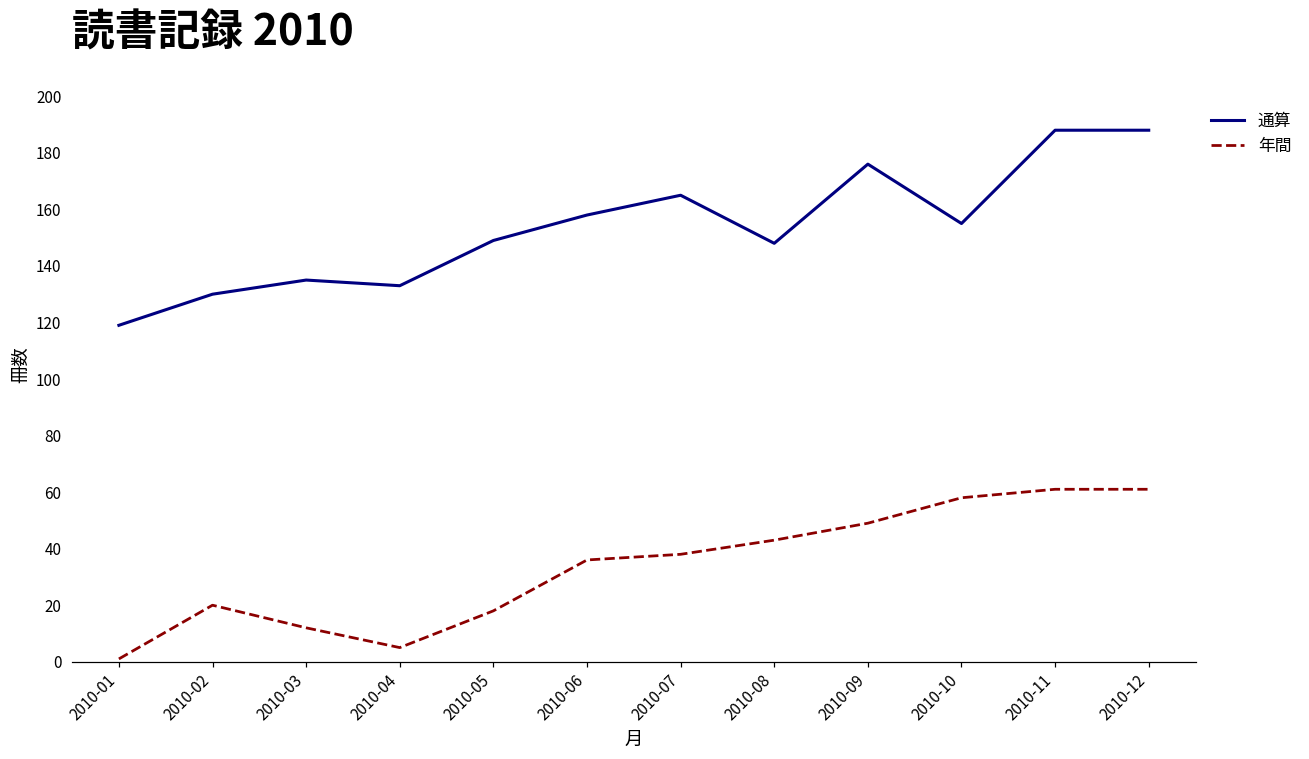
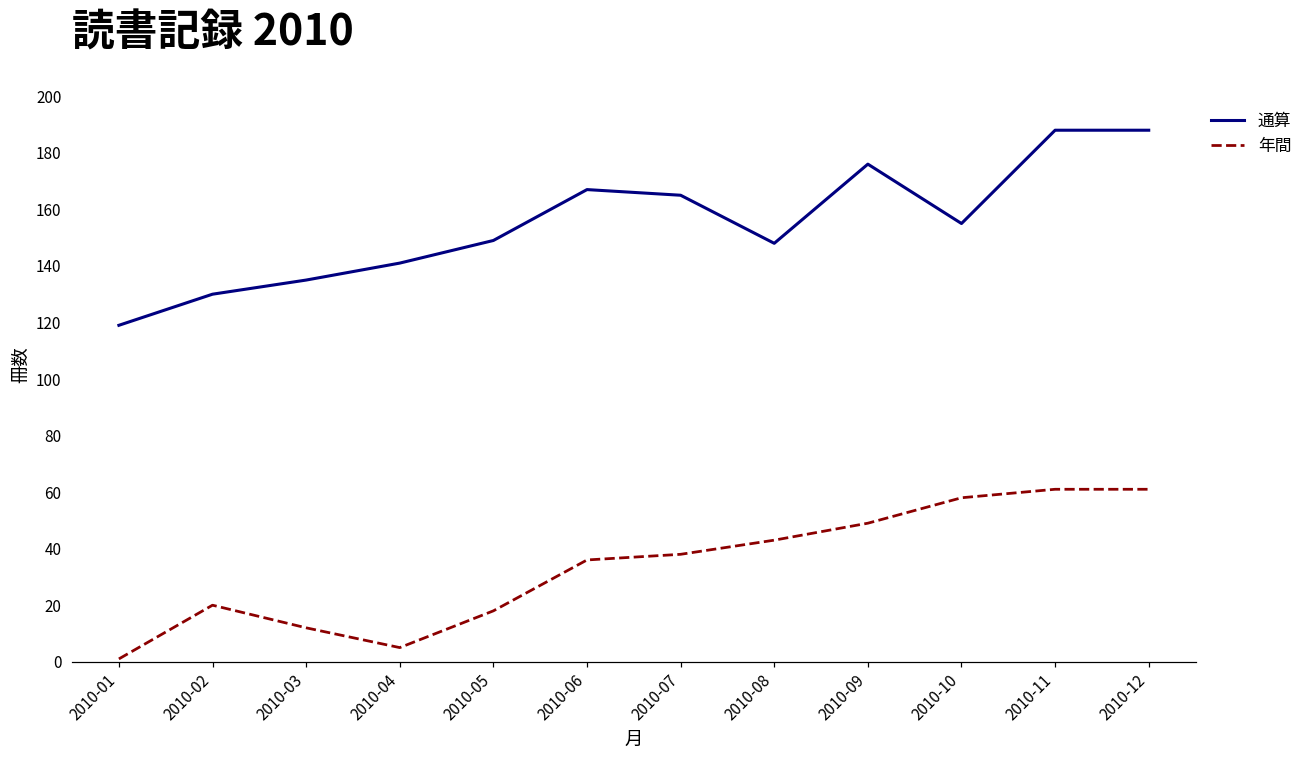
  {
    "通算": {
      "2010-01": 119,
      "2010-02": 130,
      "2010-03": 135,
-     "2010-04": 133,
+     "2010-04": 141,
      "2010-05": 149,
-     "2010-06": 158,
+     "2010-06": 167,
      "2010-07": 165,
      "2010-08": 148,
      "2010-09": 176,
      "2010-10": 155,
      "2010-11": 188,
      "2010-12": 188
    },
    "年間": {
      "2010-01": 1,
      "2010-02": 20,
      "2010-03": 12,
      "2010-04": 5,
      "2010-05": 18,
      "2010-06": 36,
      "2010-07": 38,
      "2010-08": 43,
      "2010-09": 49,
      "2010-10": 58,
      "2010-11": 61,
      "2010-12": 61
    }
  }
